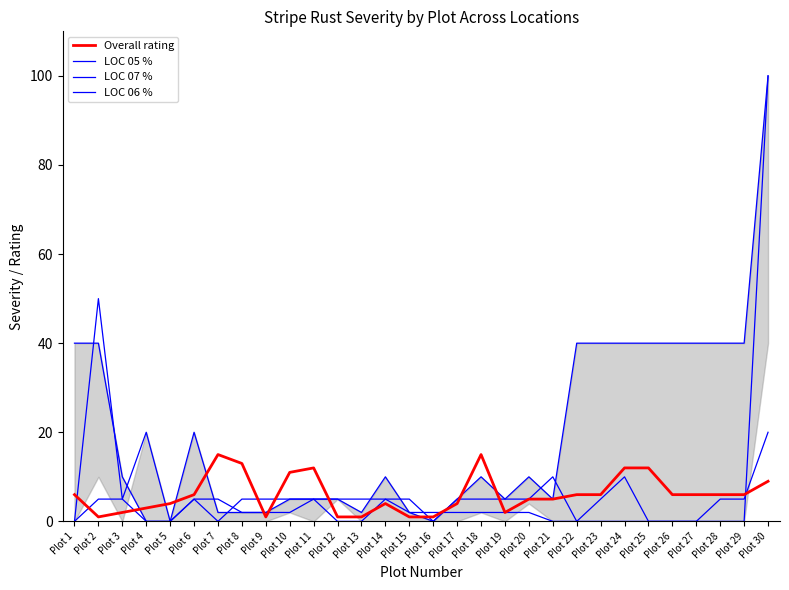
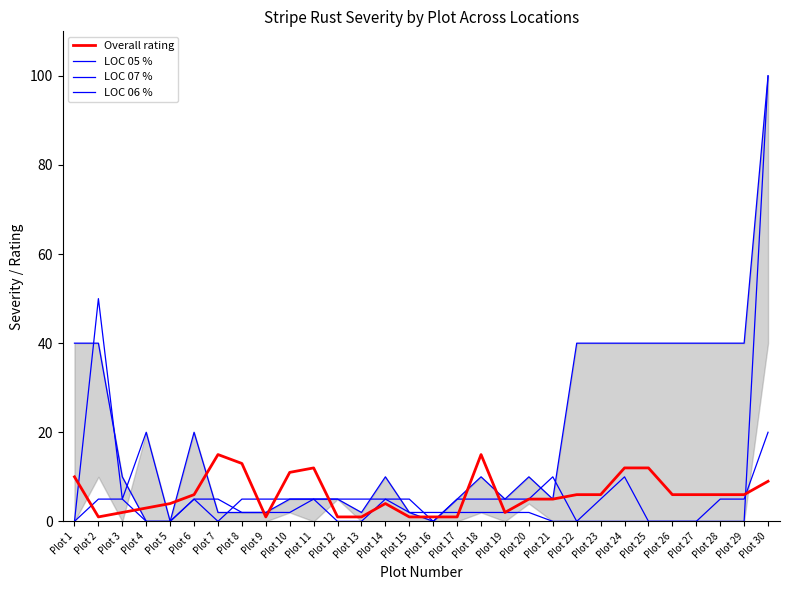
  {
    "Overall rating": {
-     "Plot 1": 6,
+     "Plot 1": 10,
      "Plot 2": 1,
      "Plot 3": 2,
      "Plot 4": 3,
      "Plot 5": 4,
      "Plot 6": 6,
      "Plot 7": 15,
      "Plot 8": 13,
      "Plot 9": 1,
      "Plot 10": 11,
      "Plot 11": 12,
      "Plot 12": 1,
      "Plot 13": 1,
      "Plot 14": 4,
      "Plot 15": 1,
      "Plot 16": 1,
-     "Plot 17": 4,
+     "Plot 17": 1,
      "Plot 18": 15,
      "Plot 22": 6,
      "Plot 23": 6,
      "Plot 24": 12,
      "Plot 25": 12,
      "Plot 26": 6,
      "Plot 27": 6,
      "Plot 28": 6,
      "Plot 29": 6,
      "Plot 30": 9
    }
  }
